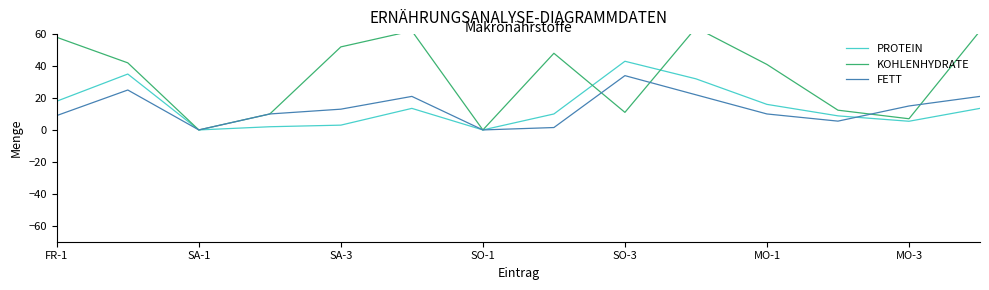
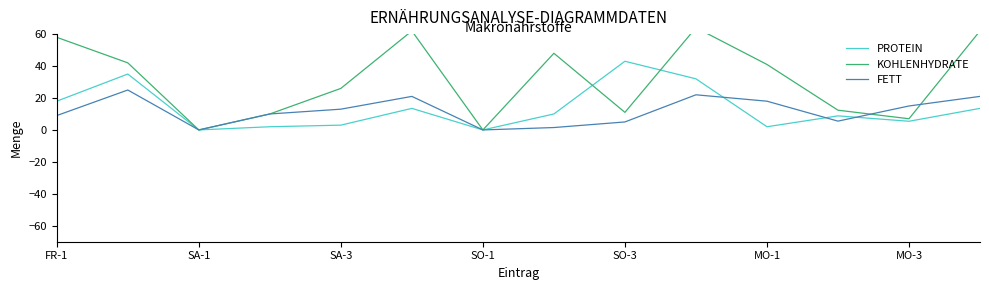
  {
    "PROTEIN": {
      "FR-1": 18,
      "SA-3": 3,
      "SO-3": 43,
-     "MO-1": 16
+     "MO-1": 2
    },
    "KOHLENHYDRATE": {
      "FR-1": 58,
-     "SA-3": 52,
+     "SA-3": 26,
      "SO-3": 11,
      "MO-1": 41
    },
    "FETT": {
      "FR-1": 9,
      "SA-3": 13,
-     "SO-3": 34,
-     "MO-1": 10,
+     "SO-3": 5,
+     "MO-1": 18,
      "MO-3": 15
    }
  }
